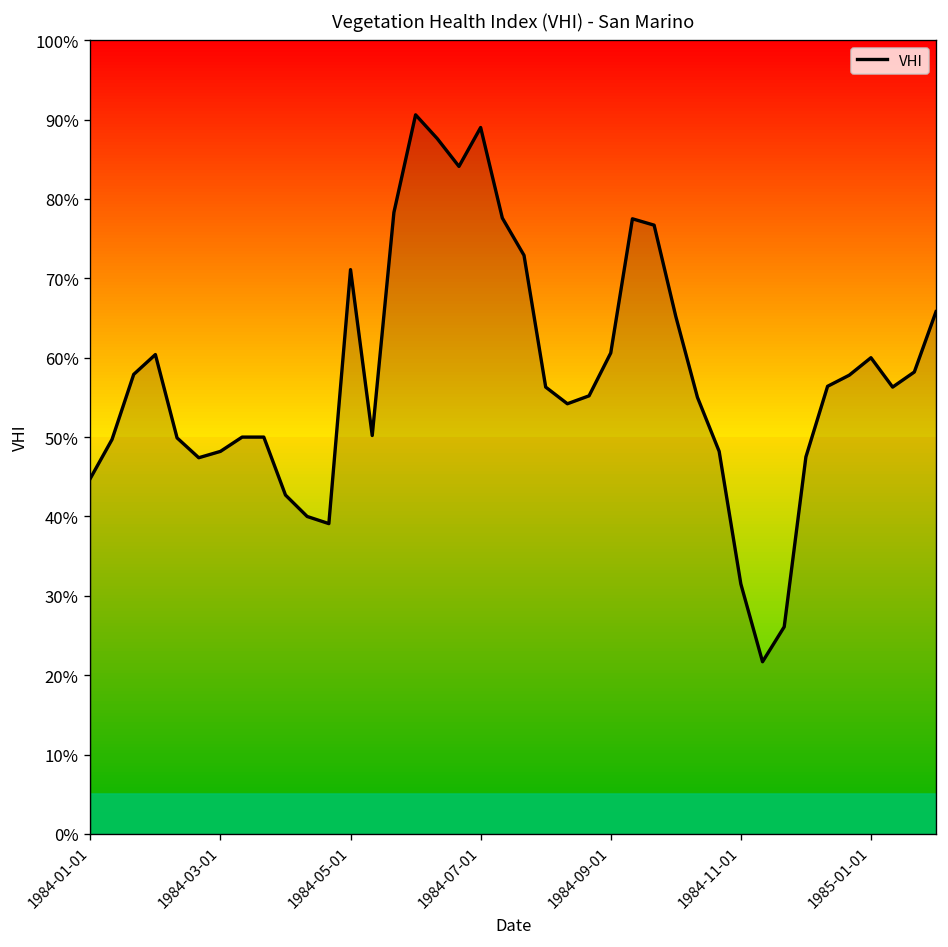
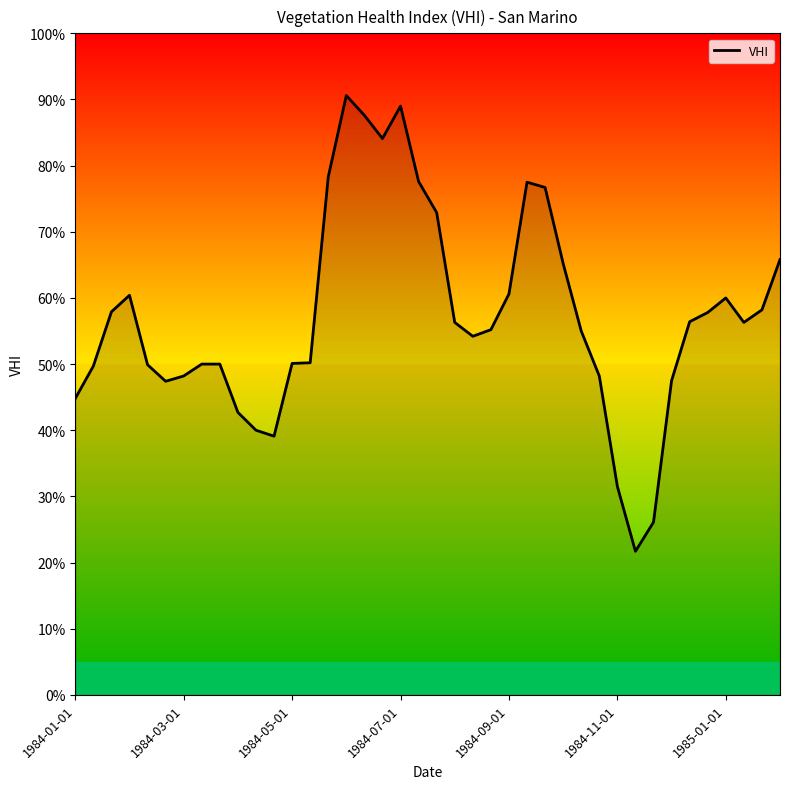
  {
    "1984-01-01": "45%",
    "1984-03-01": "48%",
-   "1984-05-01": "71%",
+   "1984-05-01": "50%",
    "1984-07-01": "89%",
    "1984-09-01": "61%",
    "1984-11-01": "32%",
    "1985-01-01": "60%"
  }
